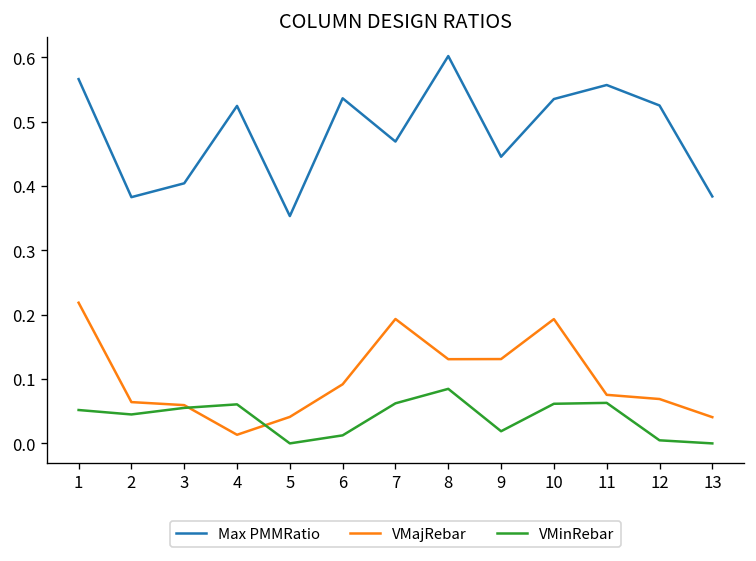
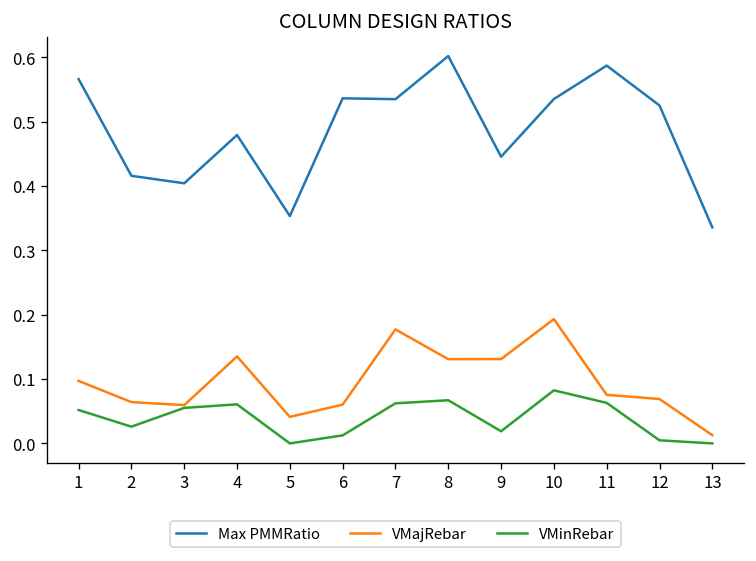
  {
    "Max PMMRatio": {
      "1": 0.57,
-     "2": 0.38,
+     "2": 0.42,
      "3": 0.40,
-     "4": 0.52,
+     "4": 0.48,
      "5": 0.35,
      "6": 0.54,
-     "7": 0.47,
+     "7": 0.54,
      "8": 0.60,
      "9": 0.45,
      "10": 0.54,
-     "11": 0.56,
+     "11": 0.59,
      "12": 0.53,
-     "13": 0.38
+     "13": 0.34
    },
    "VMajRebar": {
-     "1": 0.22,
+     "1": 0.10,
      "2": 0.06,
-     "4": 0.01,
+     "4": 0.14,
      "5": 0.04,
-     "6": 0.09,
-     "7": 0.19,
+     "6": 0.06,
+     "7": 0.18,
      "8": 0.13,
      "9": 0.13,
      "10": 0.19,
      "11": 0.08,
      "12": 0.07,
-     "13": 0.04
+     "13": 0.01
    },
    "VMinRebar": {
      "1": 0.05,
-     "2": 0.05,
+     "2": 0.03,
      "4": 0.06,
      "5": 0.00,
      "6": 0.01,
      "7": 0.06,
-     "8": 0.08,
+     "8": 0.07,
      "9": 0.02,
-     "10": 0.06,
+     "10": 0.08,
      "11": 0.06,
      "12": 0.00,
      "13": 0.00
    }
  }
